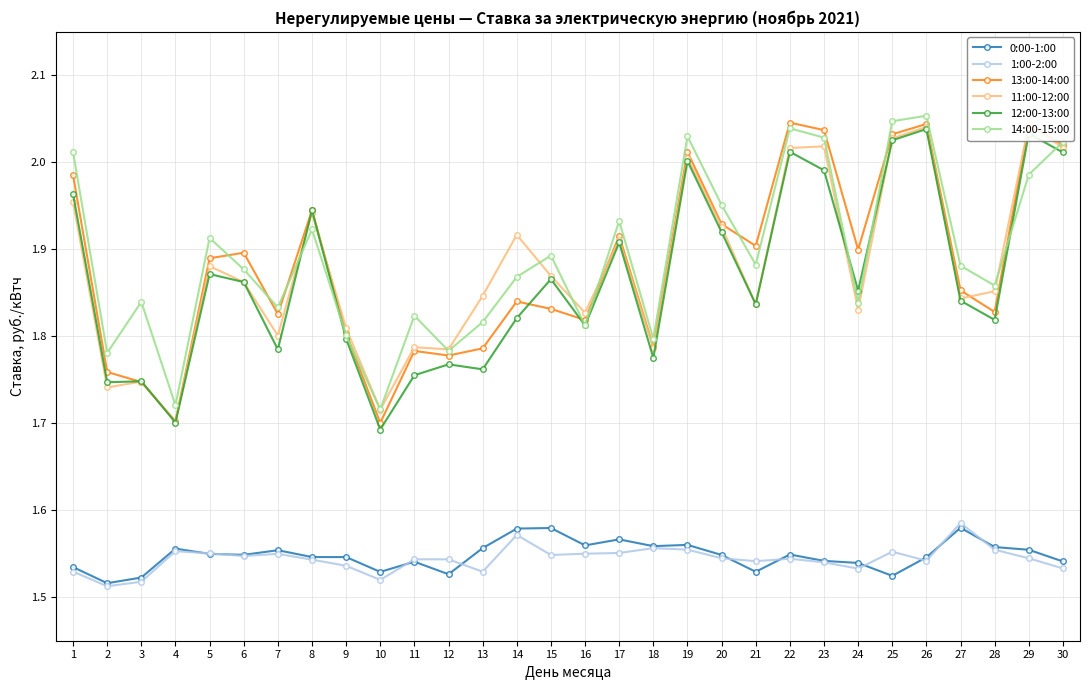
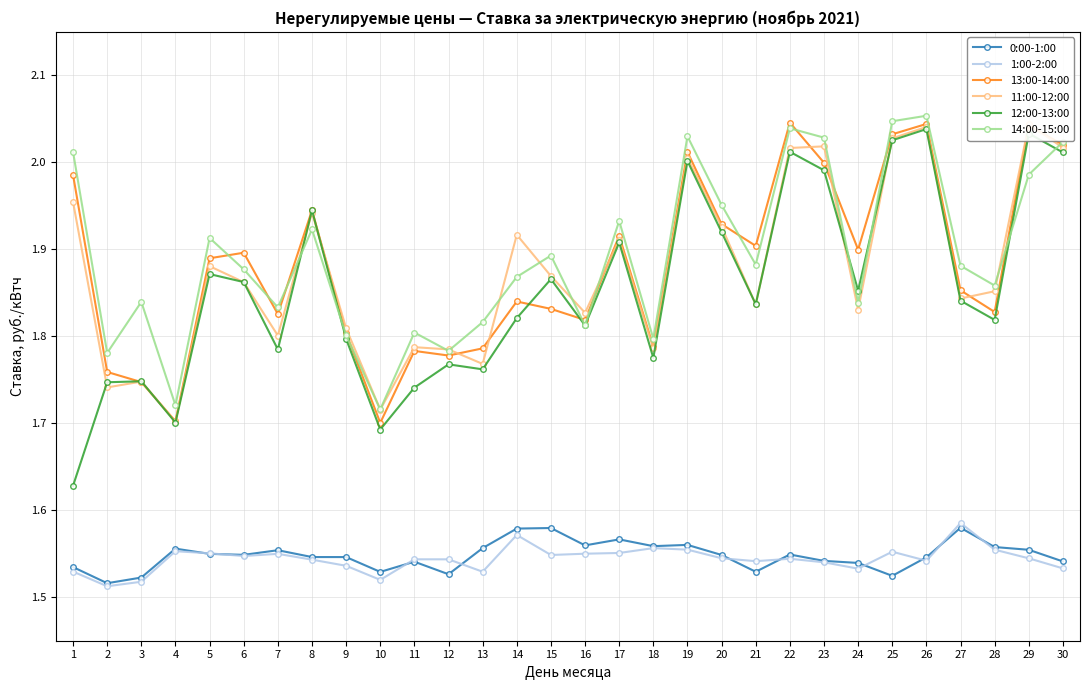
  {
    "0:00-1:00": {
      "1": 1.53,
      "2": 1.52,
      "3": 1.52,
      "4": 1.56,
      "7": 1.55,
      "8": 1.55,
      "9": 1.55,
      "10": 1.53,
      "12": 1.53,
      "13": 1.56,
      "14": 1.58,
      "15": 1.58,
      "16": 1.56,
      "17": 1.57,
      "19": 1.56,
      "20": 1.55,
      "21": 1.53,
      "22": 1.55,
      "24": 1.54,
      "25": 1.52,
      "26": 1.55,
      "27": 1.58,
      "28": 1.56,
      "29": 1.55,
      "30": 1.54
    },
    "1:00-2:00": {
      "1": 1.53,
      "2": 1.51,
      "3": 1.52,
      "4": 1.55,
      "7": 1.55,
      "8": 1.54,
      "9": 1.54,
      "10": 1.52,
      "12": 1.54,
      "13": 1.53,
      "14": 1.57,
      "15": 1.55,
      "16": 1.55,
      "17": 1.55,
      "19": 1.55,
      "20": 1.54,
      "21": 1.54,
      "22": 1.54,
      "24": 1.53,
      "25": 1.55,
      "26": 1.54,
      "27": 1.59,
      "28": 1.55,
      "29": 1.54,
      "30": 1.53
    },
    "13:00-14:00": {
      "1": 1.99,
      "2": 1.76,
      "5": 1.89,
      "6": 1.90,
      "7": 1.83,
      "10": 1.70,
      "11": 1.78,
      "12": 1.78,
      "13": 1.79,
      "14": 1.84,
      "15": 1.83,
      "16": 1.82,
      "17": 1.92,
      "19": 2.01,
      "20": 1.93,
      "21": 1.90,
      "22": 2.05,
-     "23": 2.04,
+     "23": 2.00,
      "24": 1.90,
      "25": 2.03,
      "26": 2.04,
      "27": 1.85,
      "28": 1.83,
      "30": 2.02
    },
    "11:00-12:00": {
      "1": 1.95,
      "2": 1.74,
      "5": 1.88,
      "7": 1.80,
      "9": 1.81,
      "11": 1.79,
-     "13": 1.85,
+     "13": 1.77,
      "14": 1.92,
      "15": 1.87,
      "16": 1.83,
      "17": 1.91,
      "19": 2.01,
      "20": 1.93,
      "22": 2.02,
      "23": 2.02,
      "24": 1.83,
      "28": 1.85,
      "30": 2.02
    },
    "12:00-13:00": {
-     "1": 1.96,
+     "1": 1.63,
      "2": 1.75,
      "5": 1.87,
      "7": 1.78,
      "9": 1.80,
      "10": 1.69,
-     "11": 1.76,
+     "11": 1.74,
      "12": 1.77,
      "13": 1.76,
      "14": 1.82,
      "15": 1.87,
      "17": 1.91,
      "18": 1.78,
      "19": 2.00,
      "20": 1.92,
      "22": 2.01,
      "23": 1.99,
      "24": 1.85,
      "28": 1.82,
      "30": 2.01
    },
    "14:00-15:00": {
      "1": 2.01,
      "2": 1.78,
      "3": 1.84,
      "4": 1.72,
      "5": 1.91,
      "6": 1.88,
      "7": 1.83,
      "8": 1.92,
-     "11": 1.82,
+     "11": 1.80,
      "13": 1.82,
      "14": 1.87,
      "15": 1.89,
      "17": 1.93,
      "18": 1.80,
      "19": 2.03,
      "20": 1.95,
      "21": 1.88,
      "22": 2.04,
      "23": 2.03,
      "24": 1.84,
      "25": 2.05,
      "26": 2.05,
      "27": 1.88,
      "28": 1.86,
      "29": 1.99,
      "30": 2.02
    }
  }
